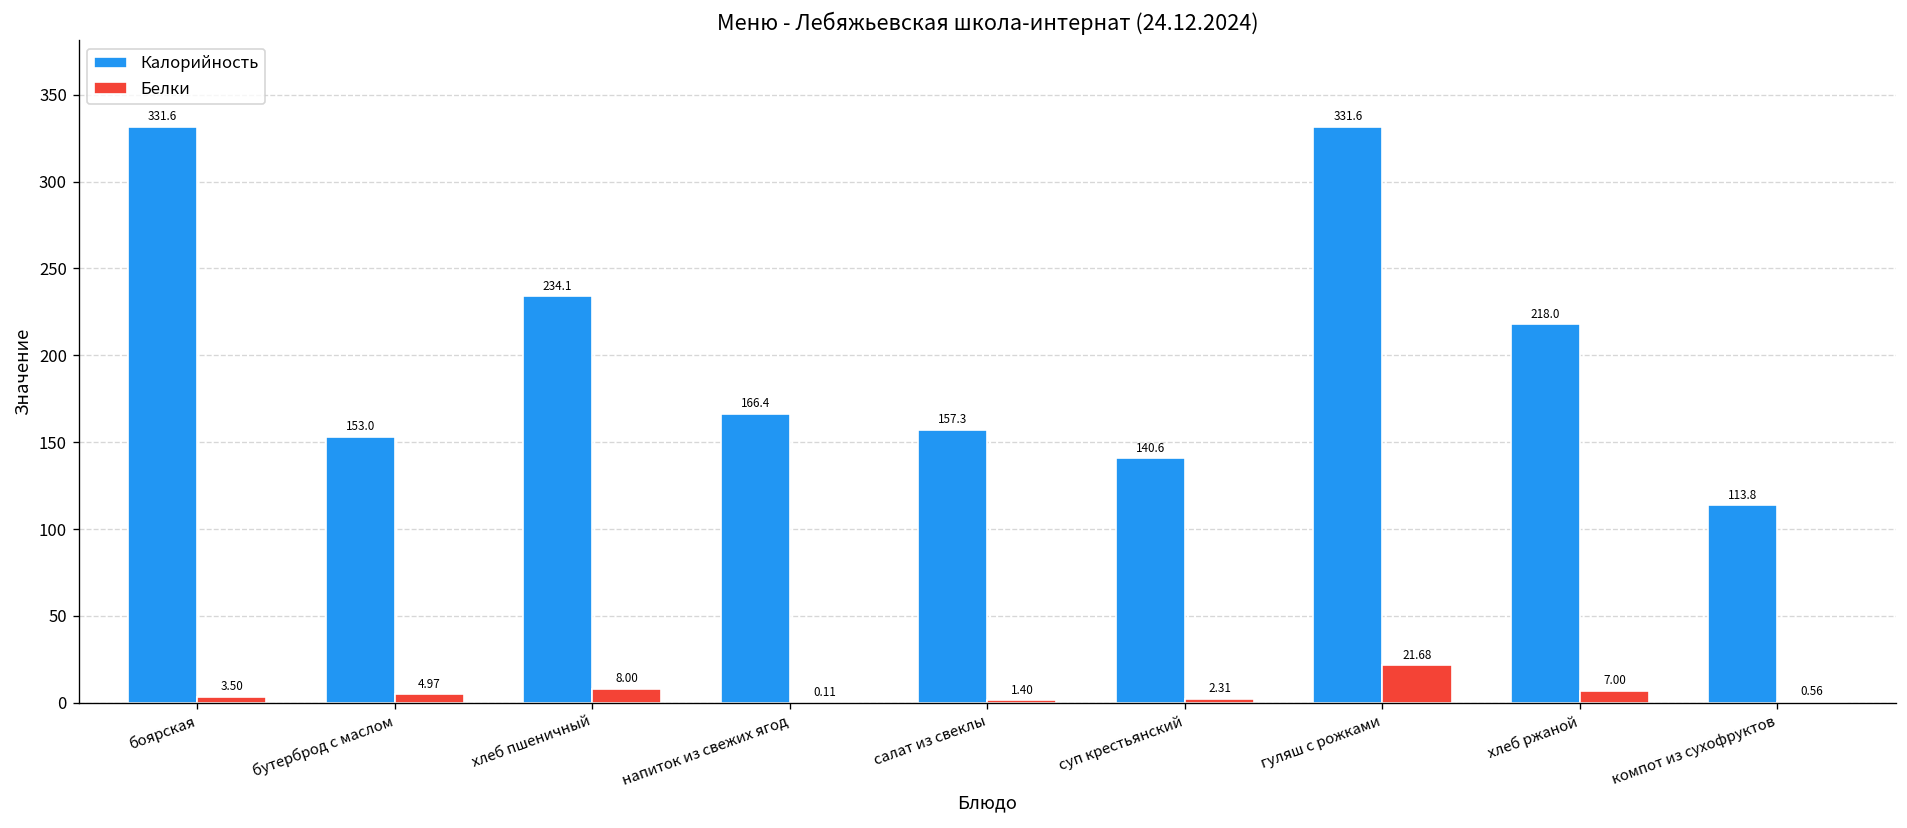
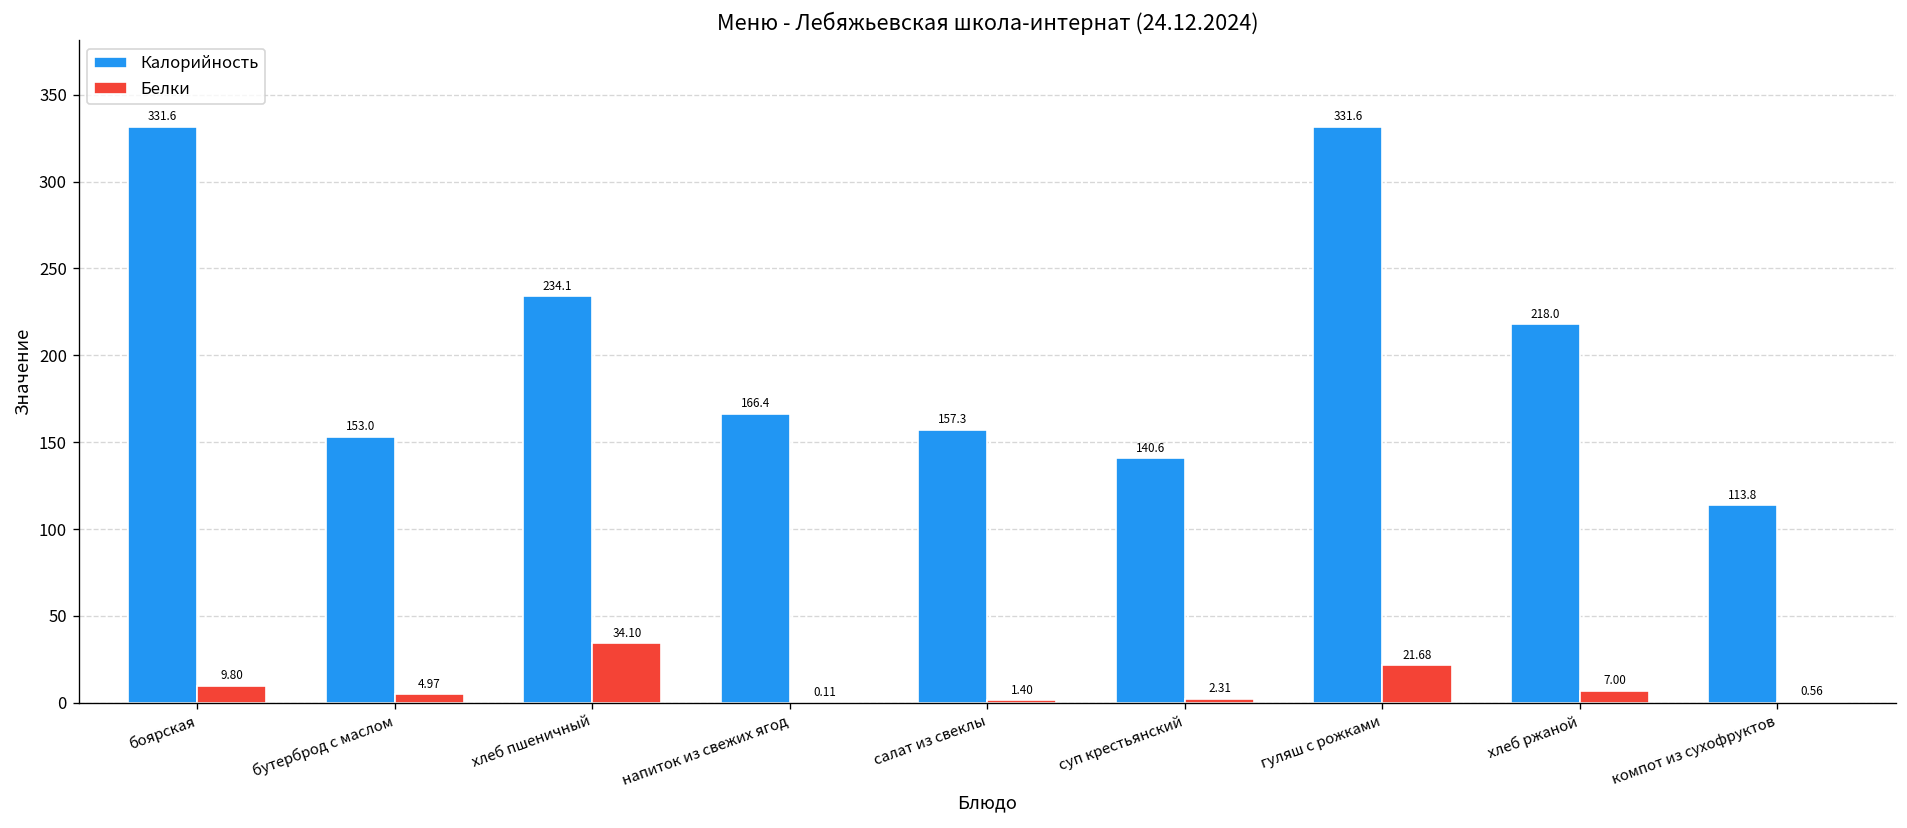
  {
    "Калорийность": {
      "боярская": 331.6,
      "бутерброд с маслом": 153.0,
      "хлеб пшеничный": 234.1,
      "напиток из свежих ягод": 166.4,
      "салат из свеклы": 157.3,
      "суп крестьянский": 140.6,
      "гуляш с рожками": 331.6,
      "хлеб ржаной": 218.0,
      "компот из сухофруктов": 113.8
    },
    "Белки": {
-     "боярская": 3.50,
+     "боярская": 9.80,
      "бутерброд с маслом": 4.97,
-     "хлеб пшеничный": 8.00,
+     "хлеб пшеничный": 34.10,
      "напиток из свежих ягод": 0.11,
      "салат из свеклы": 1.40,
      "суп крестьянский": 2.31,
      "гуляш с рожками": 21.68,
      "хлеб ржаной": 7.00,
      "компот из сухофруктов": 0.56
    }
  }
